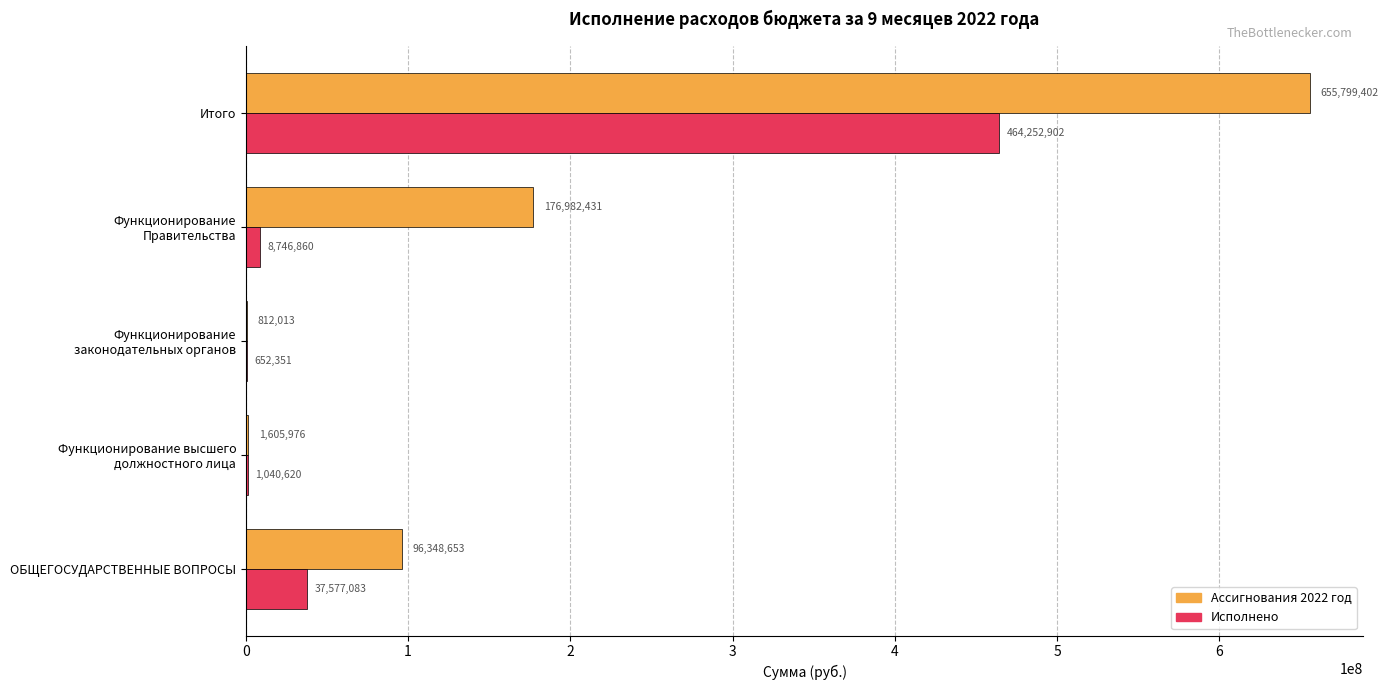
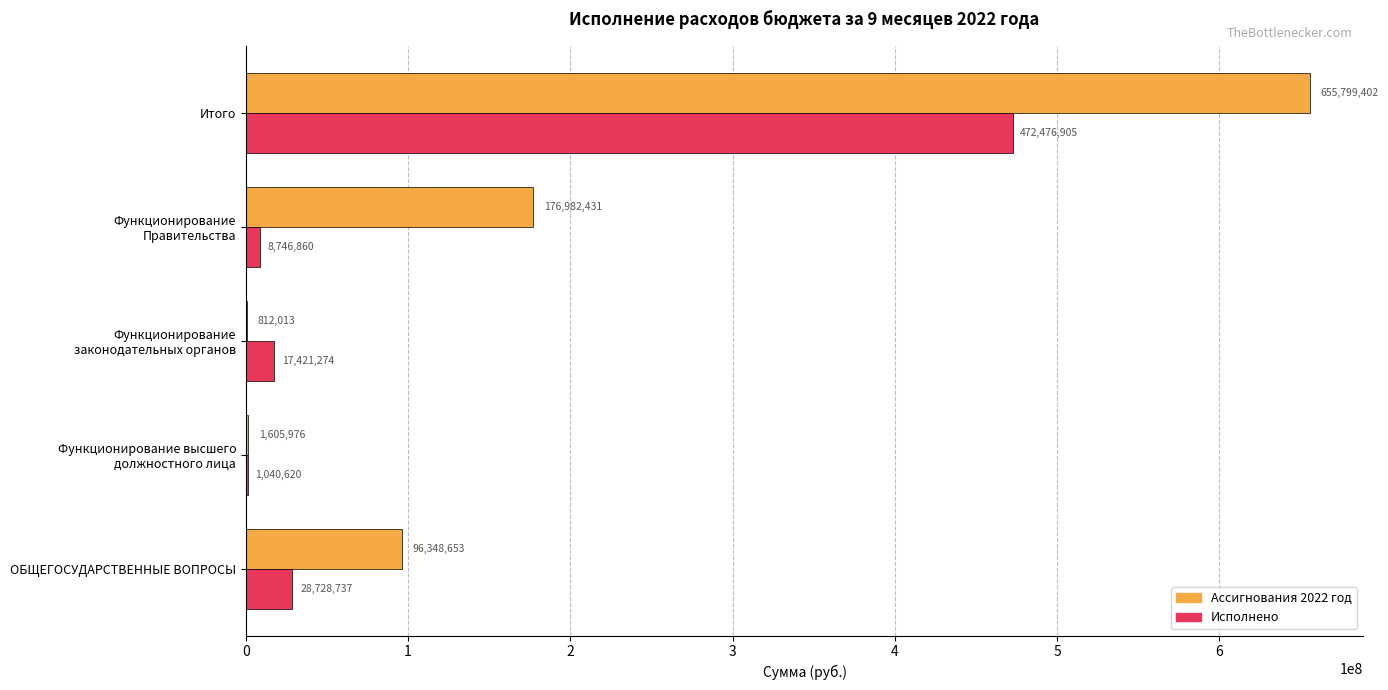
  {
    "Ассигнования 2022 год": {
      "Итого": "655,799,402",
      "Функционирование Правительства": "176,982,431",
      "Функционирование законодательных органов": "812,013",
      "Функционирование высшего должностного лица": "1,605,976",
      "ОБЩЕГОСУДАРСТВЕННЫЕ ВОПРОСЫ": "96,348,653"
    },
    "Исполнено": {
-     "Итого": "464,252,902",
+     "Итого": "472,476,905",
      "Функционирование Правительства": "8,746,860",
-     "Функционирование законодательных органов": "652,351",
+     "Функционирование законодательных органов": "17,421,274",
      "Функционирование высшего должностного лица": "1,040,620",
-     "ОБЩЕГОСУДАРСТВЕННЫЕ ВОПРОСЫ": "37,577,083"
+     "ОБЩЕГОСУДАРСТВЕННЫЕ ВОПРОСЫ": "28,728,737"
    }
  }
